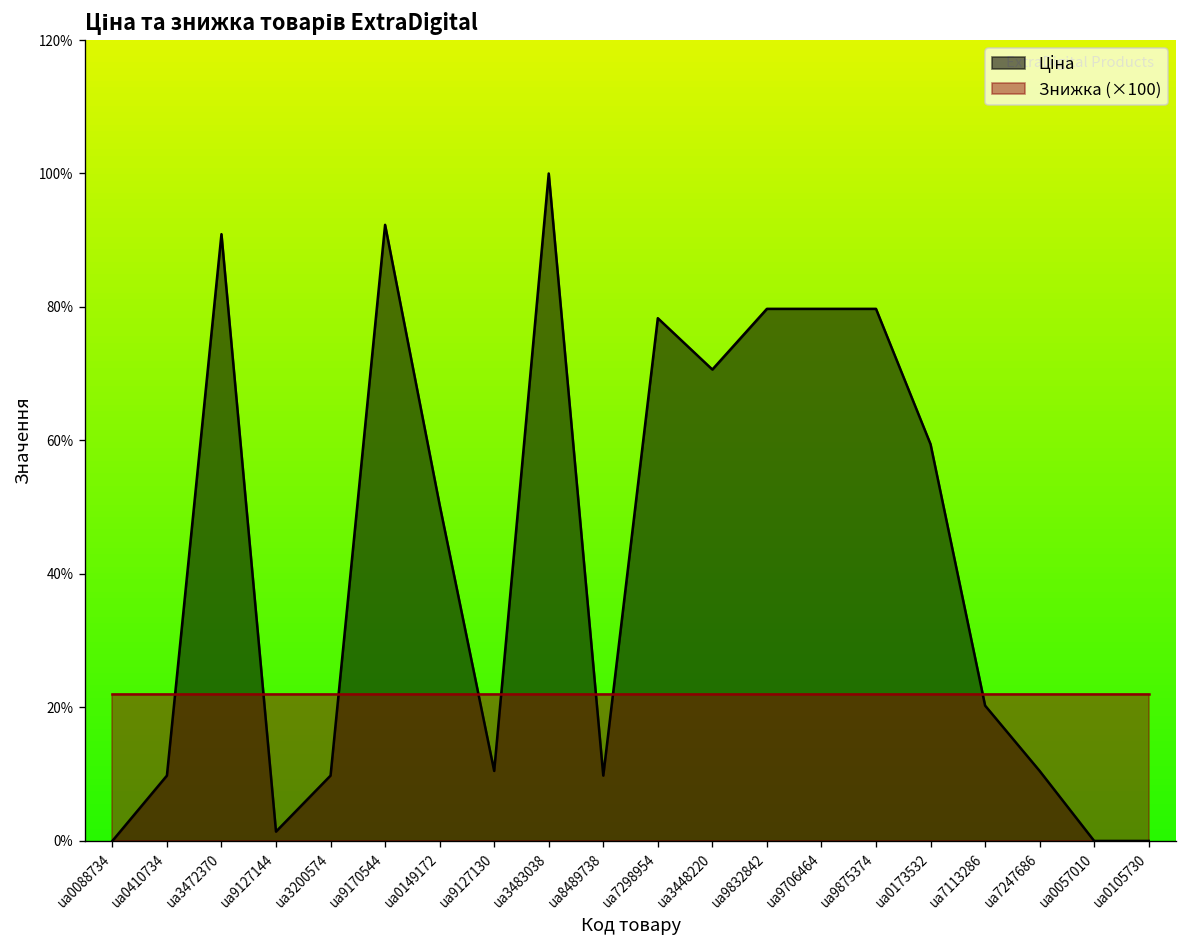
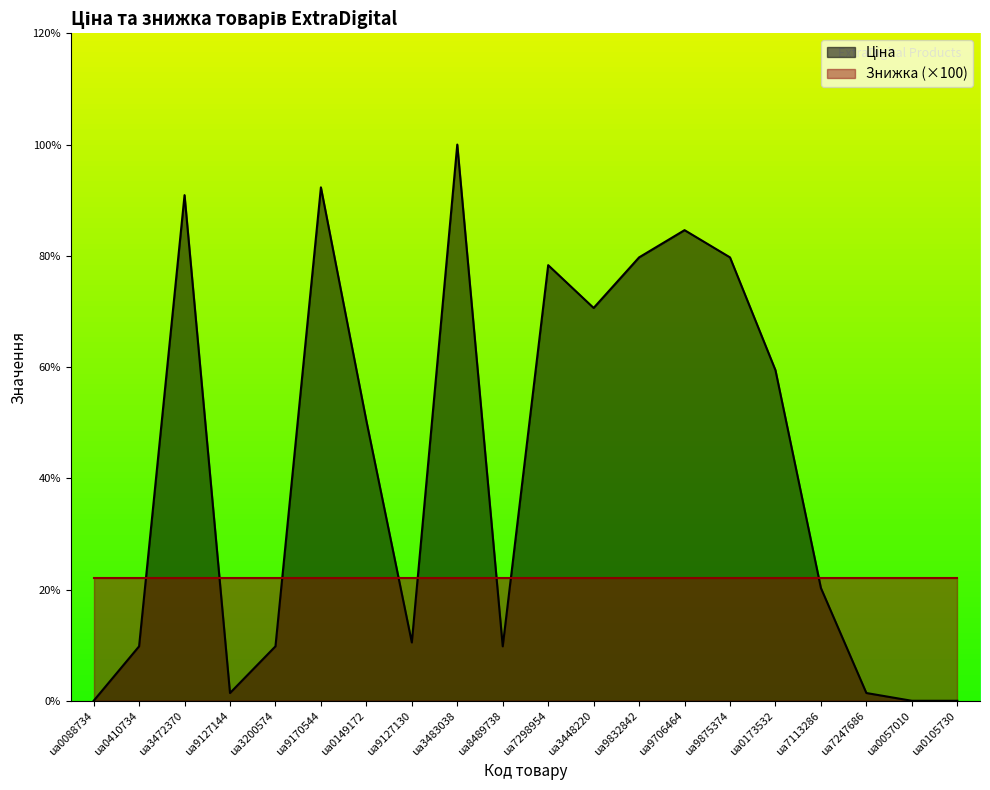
  {
    "Ціна": {
      "ua0088734": "0%",
      "ua0410734": "10%",
      "ua3472370": "91%",
      "ua9127144": "1%",
      "ua3200574": "10%",
      "ua9170544": "92%",
      "ua0149172": "50%",
      "ua9127130": "10%",
      "ua3483038": "100%",
      "ua8489738": "10%",
      "ua7298954": "78%",
      "ua3448220": "71%",
      "ua9832842": "80%",
-     "ua9706464": "80%",
+     "ua9706464": "85%",
      "ua9875374": "80%",
      "ua0173532": "59%",
      "ua7113286": "20%",
-     "ua7247686": "10%",
+     "ua7247686": "1%",
      "ua0057010": "0%",
      "ua0105730": "0%"
    },
    "Знижка (×100)": {
      "ua0088734": "22%",
      "ua0410734": "22%",
      "ua3472370": "22%",
      "ua9127144": "22%",
      "ua3200574": "22%",
      "ua9170544": "22%",
      "ua0149172": "22%",
      "ua9127130": "22%",
      "ua3483038": "22%",
      "ua8489738": "22%",
      "ua7298954": "22%",
      "ua3448220": "22%",
      "ua9832842": "22%",
      "ua9706464": "22%",
      "ua9875374": "22%",
      "ua0173532": "22%",
      "ua7113286": "22%",
      "ua7247686": "22%",
      "ua0057010": "22%",
      "ua0105730": "22%"
    }
  }
